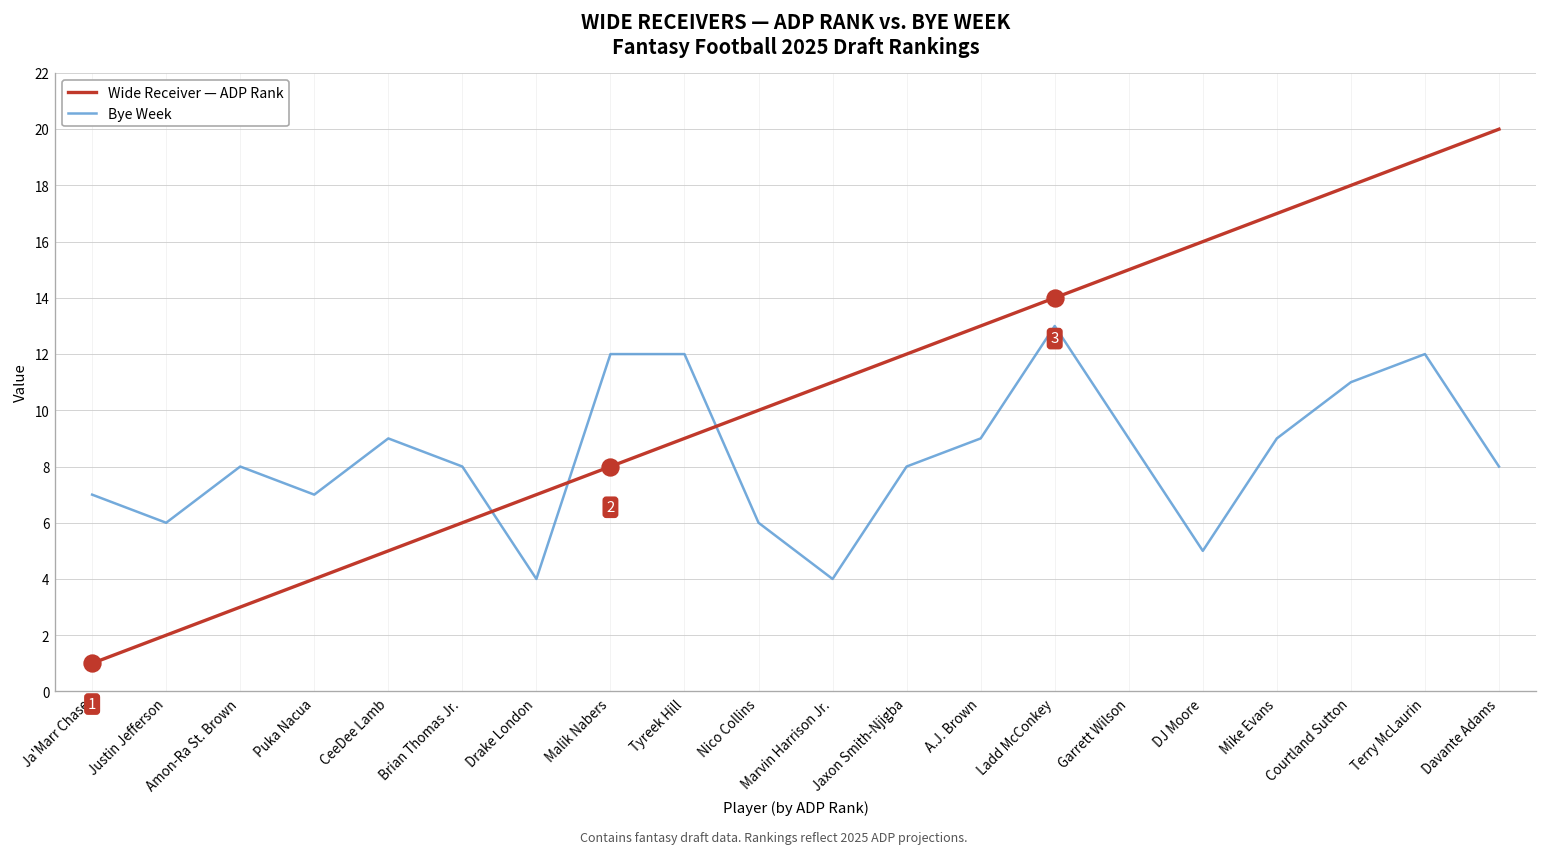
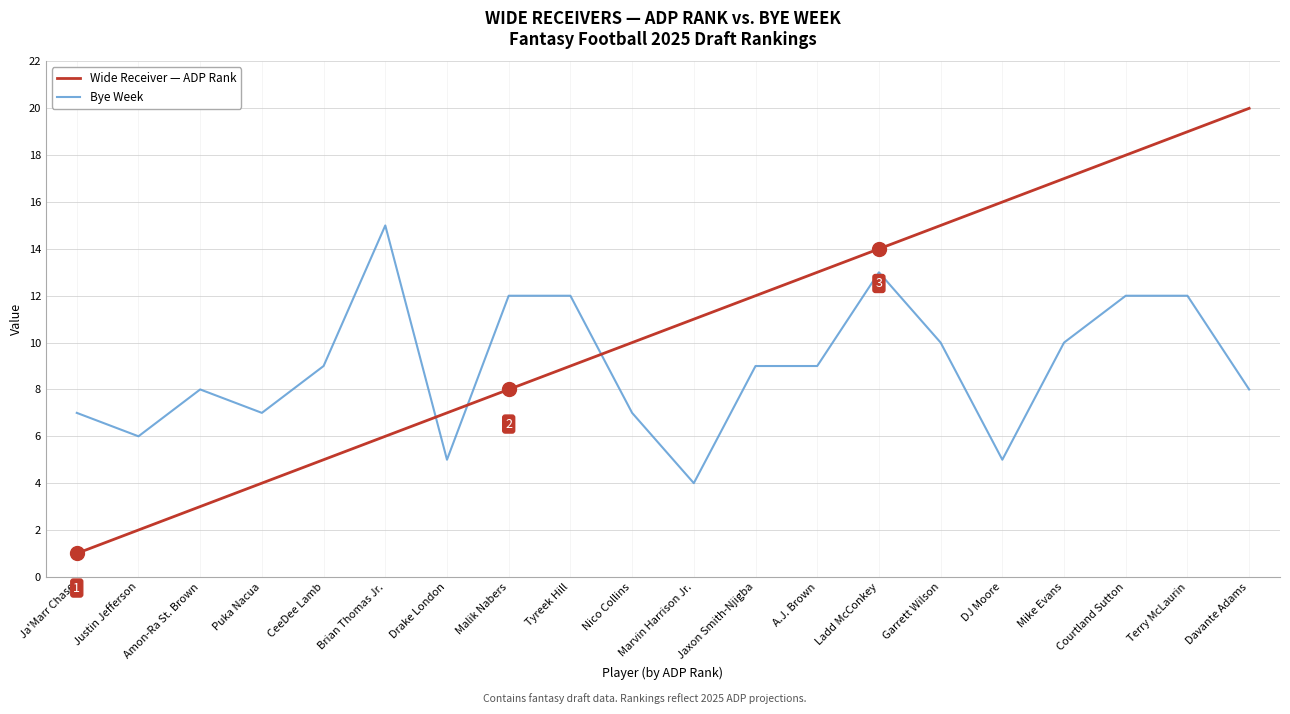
  {
    "Bye Week": {
      "Ja'Marr Chase": 7,
      "Justin Jefferson": 6,
      "Amon-Ra St. Brown": 8,
      "Puka Nacua": 7,
      "CeeDee Lamb": 9,
-     "Brian Thomas Jr.": 8,
-     "Drake London": 4,
+     "Brian Thomas Jr.": 15,
+     "Drake London": 5,
      "Malik Nabers": 12,
      "Tyreek Hill": 12,
-     "Nico Collins": 6,
+     "Nico Collins": 7,
      "Marvin Harrison Jr.": 4,
-     "Jaxon Smith-Njigba": 8,
+     "Jaxon Smith-Njigba": 9,
      "A.J. Brown": 9,
-     "Garrett Wilson": 9,
+     "Garrett Wilson": 10,
      "DJ Moore": 5,
-     "Mike Evans": 9,
-     "Courtland Sutton": 11,
+     "Mike Evans": 10,
+     "Courtland Sutton": 12,
      "Terry McLaurin": 12,
      "Davante Adams": 8
    }
  }
